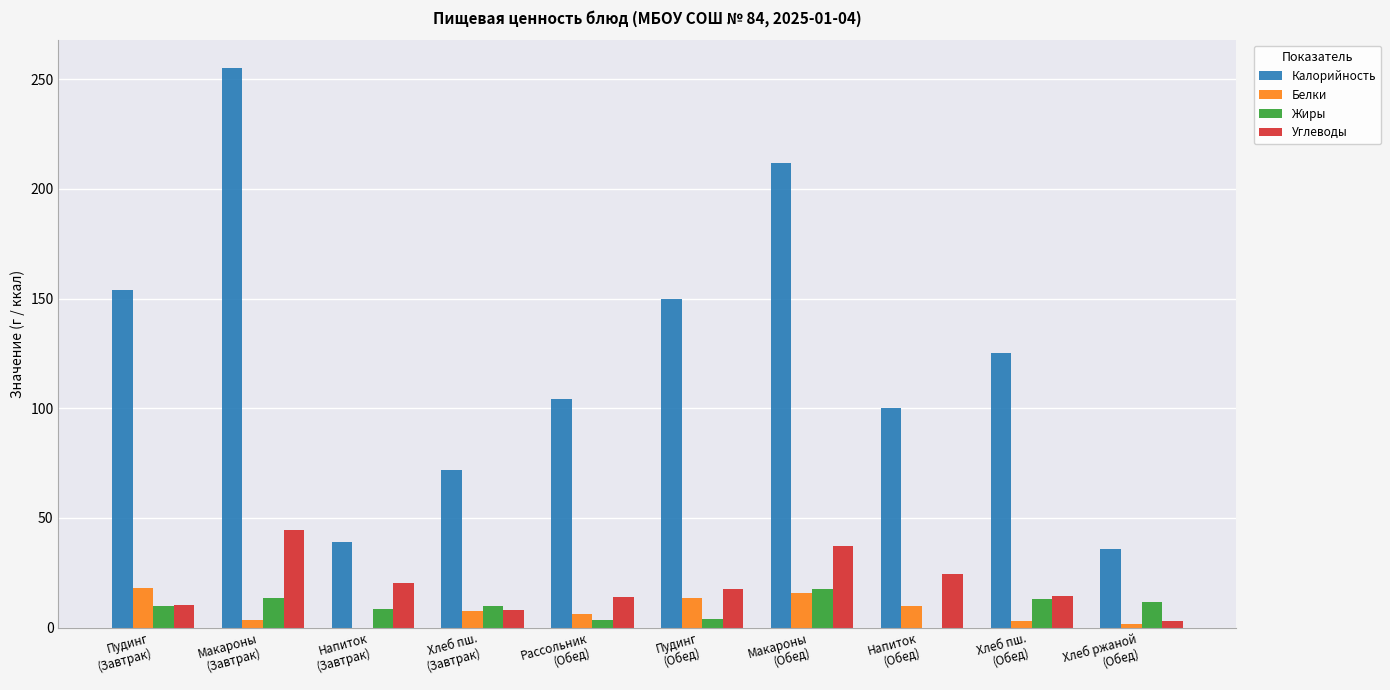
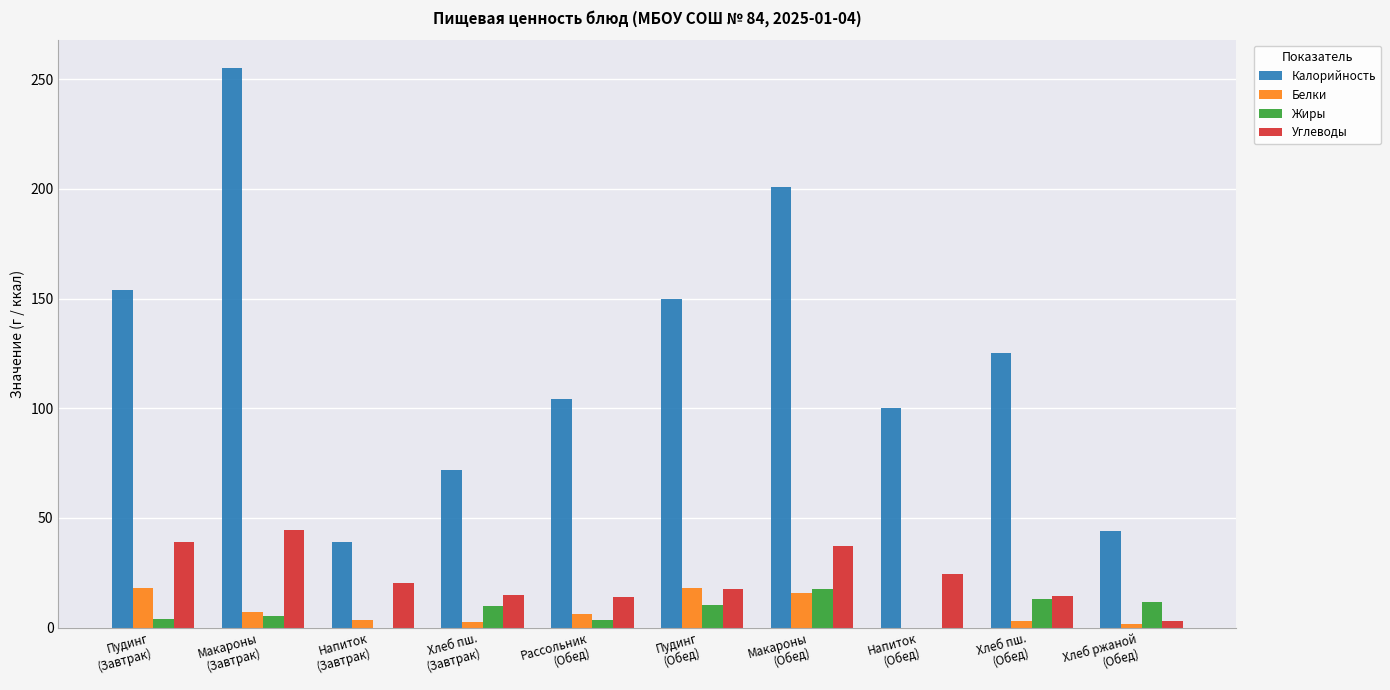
  {
    "Калорийность": {
      "Пудинг (Завтрак)": 154,
      "Макароны (Завтрак)": 255,
      "Напиток (Завтрак)": 39,
      "Хлеб пш. (Завтрак)": 72,
      "Рассольник (Обед)": 104,
      "Пудинг (Обед)": 150,
-     "Макароны (Обед)": 212,
+     "Макароны (Обед)": 201,
      "Напиток (Обед)": 100,
      "Хлеб пш. (Обед)": 125,
-     "Хлеб ржаной (Обед)": 36
+     "Хлеб ржаной (Обед)": 44
    },
    "Белки": {
      "Пудинг (Завтрак)": 18,
-     "Макароны (Завтрак)": 3,
-     "Напиток (Завтрак)": 0,
-     "Хлеб пш. (Завтрак)": 8,
+     "Макароны (Завтрак)": 7,
+     "Напиток (Завтрак)": 4,
+     "Хлеб пш. (Завтрак)": 2,
      "Рассольник (Обед)": 6,
-     "Пудинг (Обед)": 14,
+     "Пудинг (Обед)": 18,
      "Макароны (Обед)": 16,
-     "Напиток (Обед)": 10,
+     "Напиток (Обед)": 0,
      "Хлеб пш. (Обед)": 3,
      "Хлеб ржаной (Обед)": 2
    },
    "Жиры": {
-     "Пудинг (Завтрак)": 10,
-     "Макароны (Завтрак)": 14,
-     "Напиток (Завтрак)": 8,
+     "Пудинг (Завтрак)": 4,
+     "Макароны (Завтрак)": 5,
+     "Напиток (Завтрак)": 0,
      "Хлеб пш. (Завтрак)": 10,
      "Рассольник (Обед)": 4,
-     "Пудинг (Обед)": 4,
+     "Пудинг (Обед)": 10,
      "Макароны (Обед)": 18,
      "Хлеб пш. (Обед)": 13,
      "Хлеб ржаной (Обед)": 12
    },
    "Углеводы": {
-     "Пудинг (Завтрак)": 11,
+     "Пудинг (Завтрак)": 39,
      "Макароны (Завтрак)": 45,
      "Напиток (Завтрак)": 21,
-     "Хлеб пш. (Завтрак)": 8,
+     "Хлеб пш. (Завтрак)": 15,
      "Рассольник (Обед)": 14,
      "Пудинг (Обед)": 17,
      "Макароны (Обед)": 37,
      "Напиток (Обед)": 24,
      "Хлеб пш. (Обед)": 14,
      "Хлеб ржаной (Обед)": 3
    }
  }
